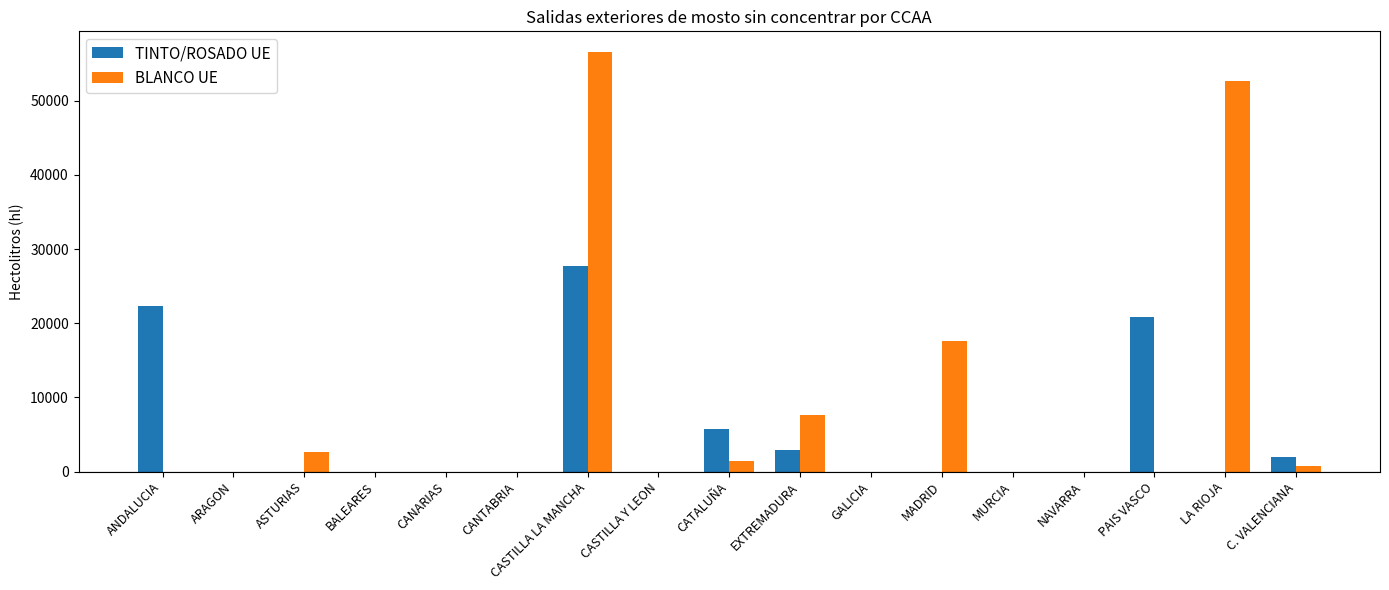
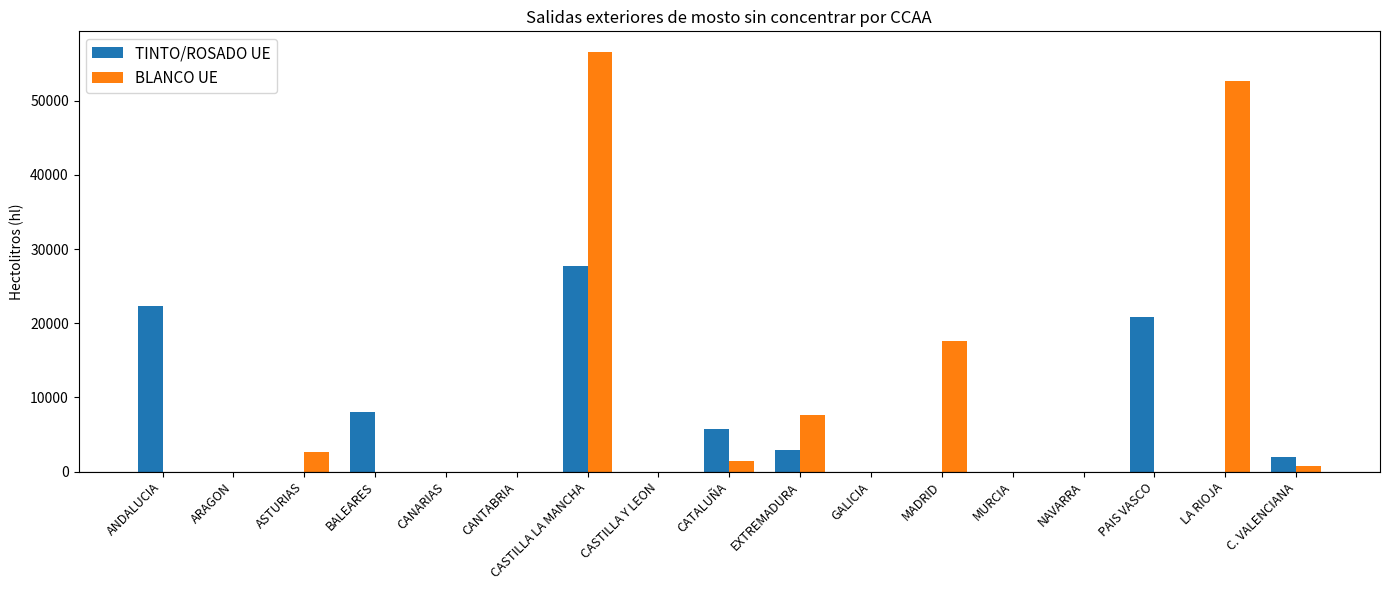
  {
    "TINTO/ROSADO UE": {
      "ANDALUCIA": 22000,
      "ARAGON": 0,
      "ASTURIAS": 0,
-     "BALEARES": 0,
+     "BALEARES": 8000,
      "CANARIAS": 0,
      "CANTABRIA": 0,
      "CASTILLA LA MANCHA": 28000,
      "CASTILLA Y LEON": 0,
      "CATALUÑA": 6000,
      "EXTREMADURA": 3000,
      "GALICIA": 0,
      "MADRID": 0,
      "MURCIA": 0,
      "NAVARRA": 0,
      "PAIS VASCO": 21000,
      "LA RIOJA": 0,
      "C. VALENCIANA": 2000
    },
    "BLANCO UE": {
      "ANDALUCIA": 0,
      "ARAGON": 0,
      "ASTURIAS": 3000,
      "BALEARES": 0,
      "CANARIAS": 0,
      "CANTABRIA": 0,
      "CASTILLA LA MANCHA": 57000,
      "CASTILLA Y LEON": 0,
      "CATALUÑA": 1000,
      "EXTREMADURA": 8000,
      "GALICIA": 0,
      "MADRID": 18000,
      "MURCIA": 0,
      "NAVARRA": 0,
      "PAIS VASCO": 0,
      "LA RIOJA": 53000,
      "C. VALENCIANA": 1000
    }
  }
